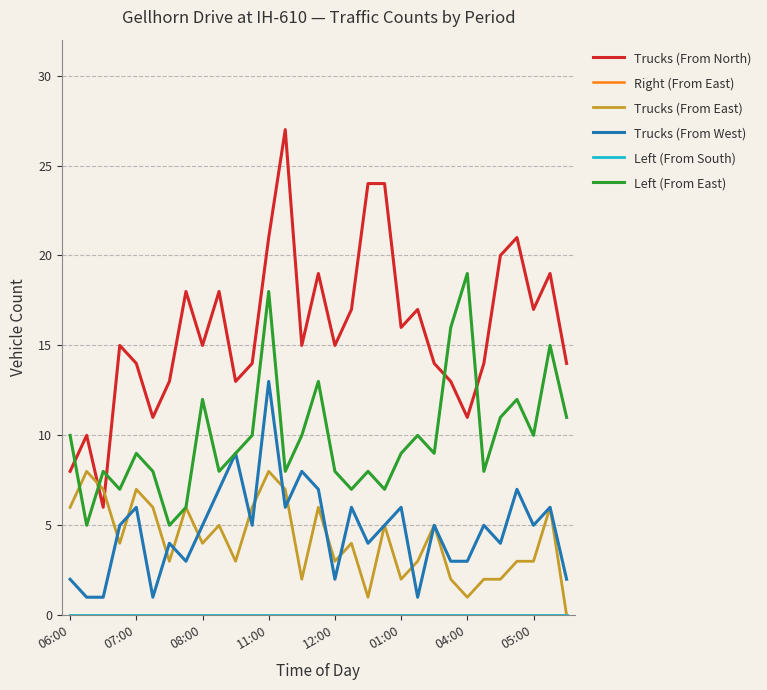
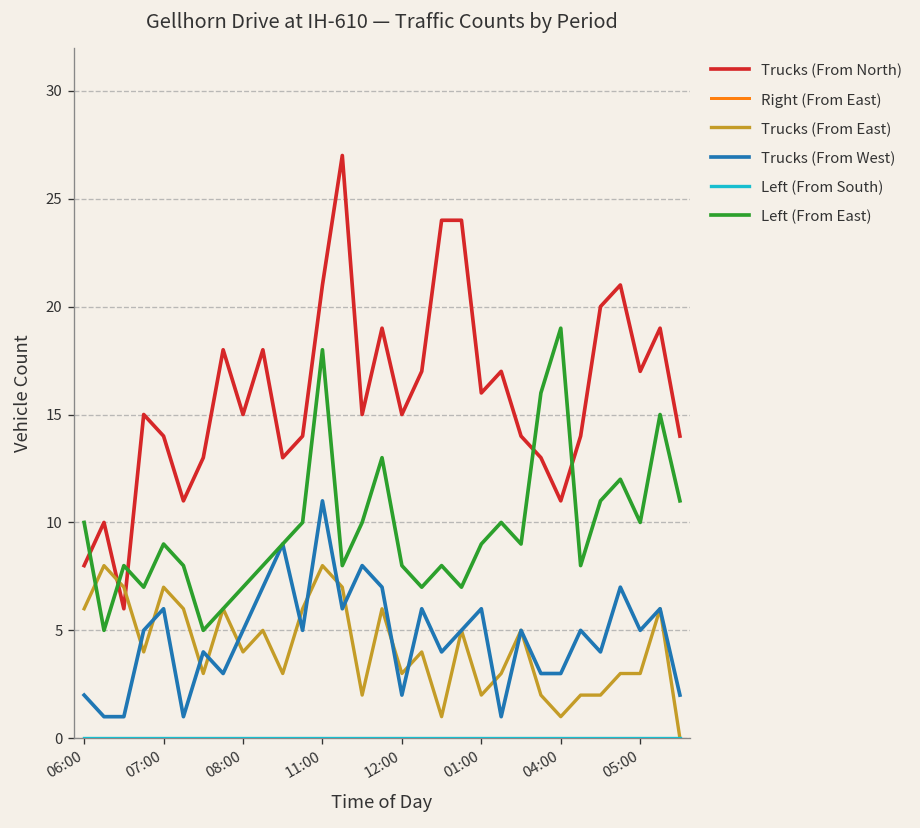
  {
    "Trucks (From North)": {
      "06:00": 8,
      "07:00": 14,
      "08:00": 15,
      "11:00": 21,
      "12:00": 15,
      "01:00": 16,
      "04:00": 11,
      "05:00": 17
    },
    "Left (From South)": {
      "06:00": 0,
      "07:00": 0,
      "08:00": 0,
      "11:00": 0,
      "12:00": 0,
      "01:00": 0,
      "04:00": 0,
      "05:00": 0
    },
    "Trucks (From East)": {
      "06:00": 6,
      "07:00": 7,
      "08:00": 4,
      "11:00": 8,
      "12:00": 3,
      "01:00": 2,
      "04:00": 1,
      "05:00": 3
    },
    "Trucks (From West)": {
      "06:00": 2,
      "07:00": 6,
      "08:00": 5,
-     "11:00": 13,
+     "11:00": 11,
      "12:00": 2,
      "01:00": 6,
      "04:00": 3,
      "05:00": 5
    },
    "Left (From East)": {
      "06:00": 10,
      "07:00": 9,
-     "08:00": 12,
+     "08:00": 7,
      "11:00": 18,
      "12:00": 8,
      "01:00": 9,
      "04:00": 19,
      "05:00": 10
    }
  }
